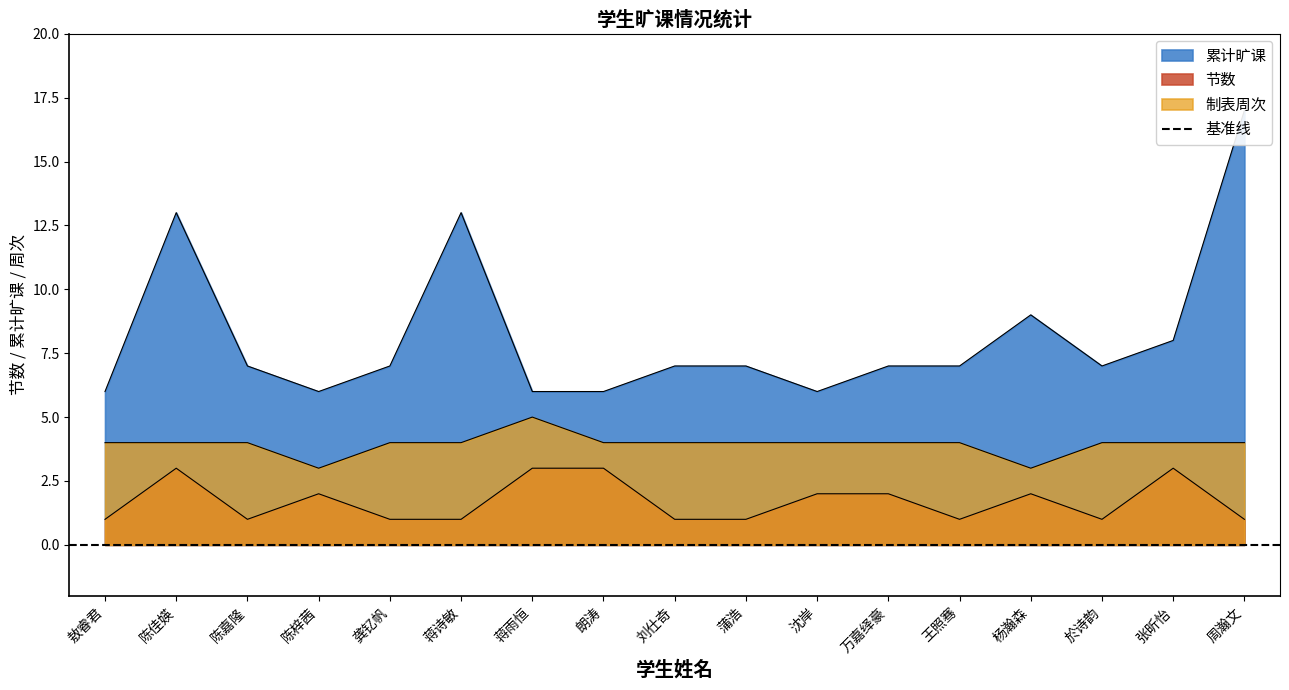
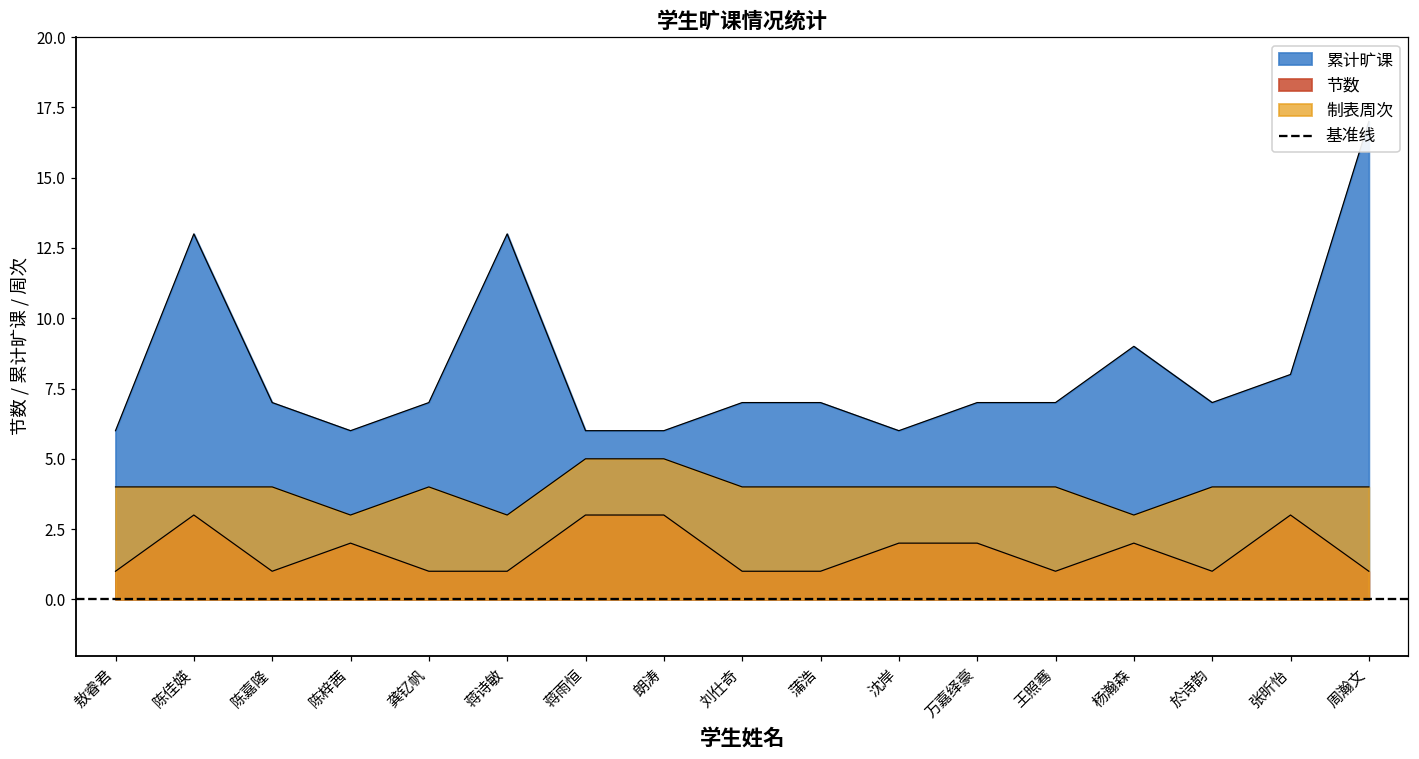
  {
    "累计旷课": {
      "敖睿君": 6,
      "陈佳媖": 13,
      "陈嘉隆": 7,
      "陈梓茜": 6,
      "龚钇帆": 7,
      "蒋诗敏": 13,
      "蒋雨恒": 6,
      "朗涛": 6,
      "刘仕奇": 7,
      "蒲浩": 7,
      "沈岸": 6,
      "万嘉绎豪": 7,
      "王照骞": 7,
      "杨瀚森": 9,
      "於诗韵": 7,
      "张昕怡": 8
    },
    "节数": {
      "敖睿君": 1,
      "陈佳媖": 3,
      "陈嘉隆": 1,
      "陈梓茜": 2,
      "龚钇帆": 1,
      "蒋诗敏": 1,
      "蒋雨恒": 3,
      "朗涛": 3,
      "刘仕奇": 1,
      "蒲浩": 1,
      "沈岸": 2,
      "万嘉绎豪": 2,
      "王照骞": 1,
      "杨瀚森": 2,
      "於诗韵": 1,
      "张昕怡": 3,
      "周瀚文": 1
    },
    "制表周次": {
      "敖睿君": 4,
      "陈佳媖": 4,
      "陈嘉隆": 4,
      "陈梓茜": 3,
      "龚钇帆": 4,
-     "蒋诗敏": 4,
+     "蒋诗敏": 3,
      "蒋雨恒": 5,
-     "朗涛": 4,
+     "朗涛": 5,
      "刘仕奇": 4,
      "蒲浩": 4,
      "沈岸": 4,
      "万嘉绎豪": 4,
      "王照骞": 4,
      "杨瀚森": 3,
      "於诗韵": 4,
      "张昕怡": 4,
      "周瀚文": 4
    }
  }
